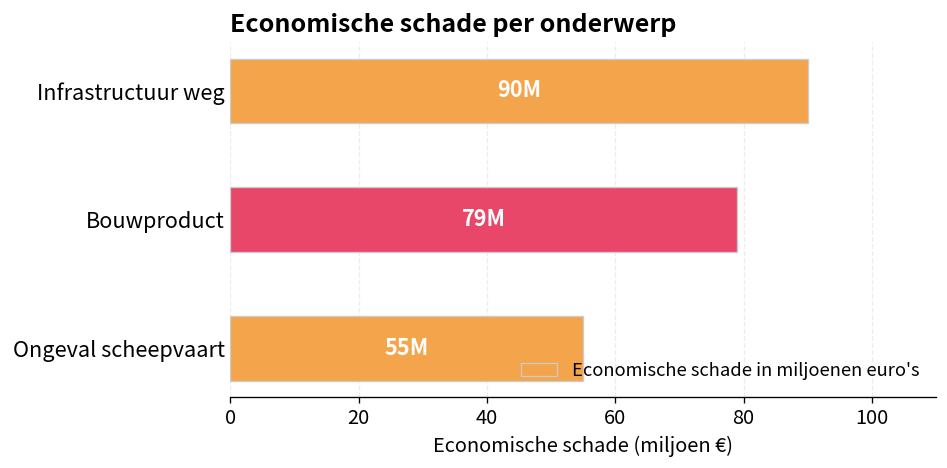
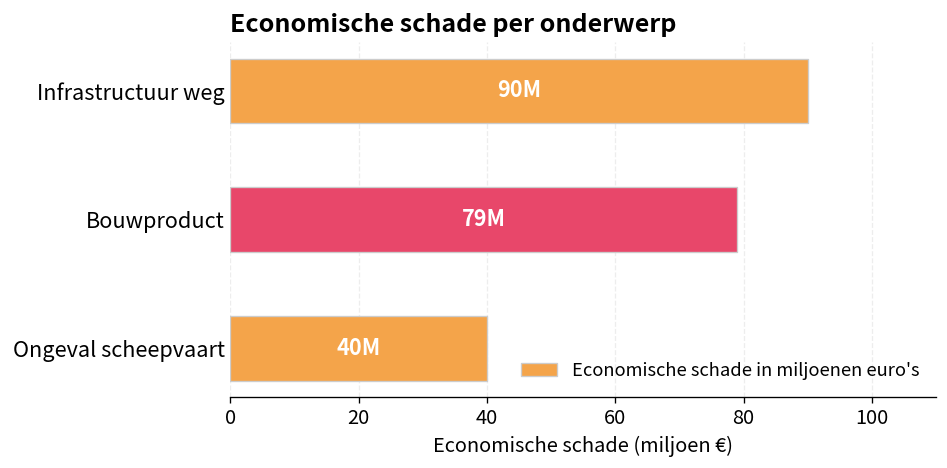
  {
    "Infrastructuur weg": "90M",
    "Bouwproduct": "79M",
-   "Ongeval scheepvaart": "55M"
+   "Ongeval scheepvaart": "40M"
  }
